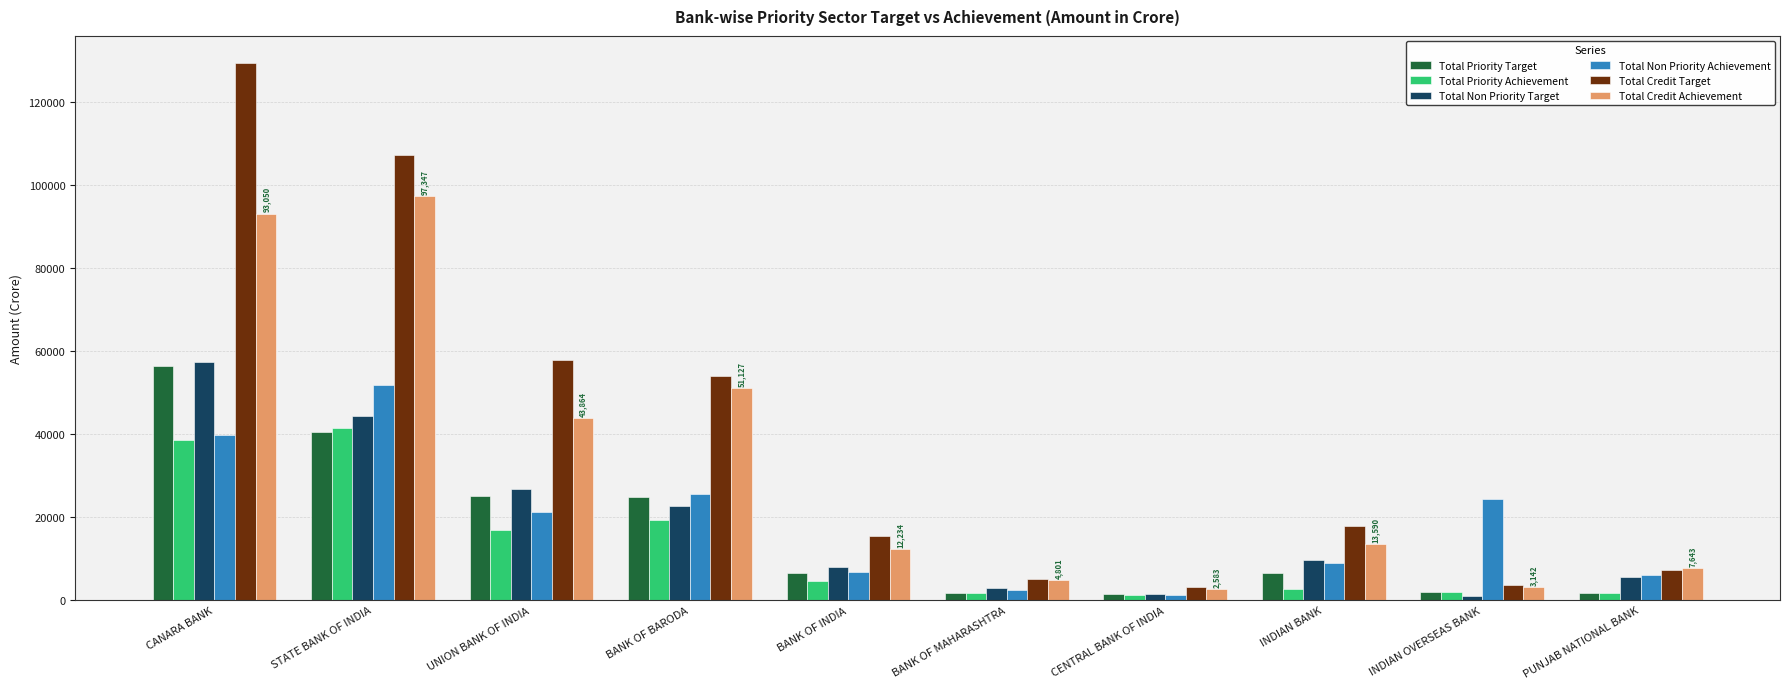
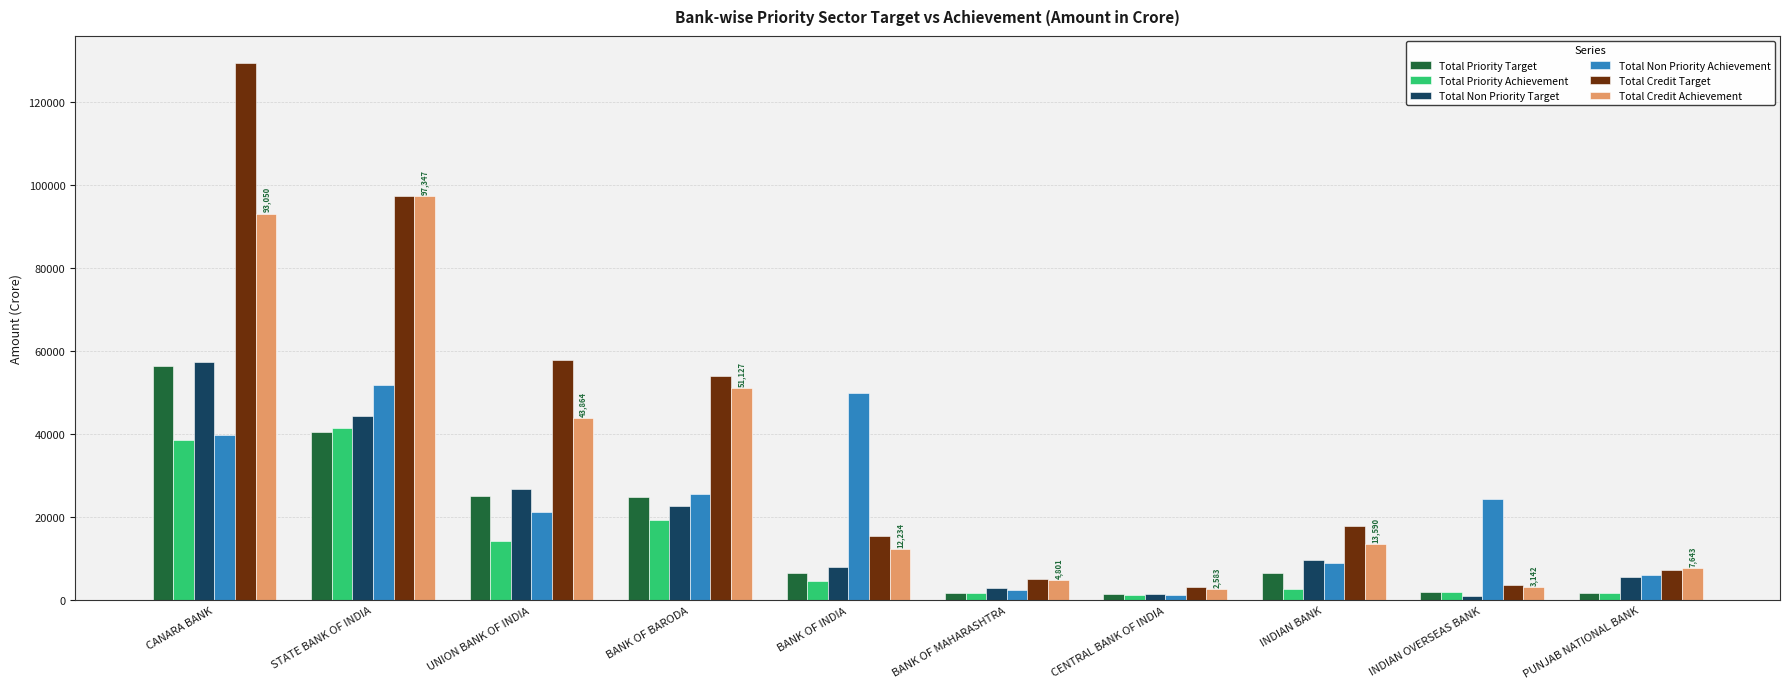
  {
    "Total Priority Achievement": {
      "CANARA BANK": "39000",
      "STATE BANK OF INDIA": "41000",
-     "UNION BANK OF INDIA": "17000",
+     "UNION BANK OF INDIA": "14000",
      "BANK OF BARODA": "19000",
      "BANK OF INDIA": "5000",
      "BANK OF MAHARASHTRA": "2000",
      "CENTRAL BANK OF INDIA": "1000",
      "INDIAN BANK": "3000",
      "INDIAN OVERSEAS BANK": "2000",
      "PUNJAB NATIONAL BANK": "2000"
    },
    "Total Non Priority Achievement": {
      "CANARA BANK": "40000",
      "STATE BANK OF INDIA": "52000",
      "UNION BANK OF INDIA": "21000",
      "BANK OF BARODA": "26000",
-     "BANK OF INDIA": "7000",
+     "BANK OF INDIA": "50000",
      "BANK OF MAHARASHTRA": "2000",
      "CENTRAL BANK OF INDIA": "1000",
      "INDIAN BANK": "9000",
      "INDIAN OVERSEAS BANK": "24000",
      "PUNJAB NATIONAL BANK": "6000"
    },
    "Total Credit Target": {
      "CANARA BANK": "129000",
-     "STATE BANK OF INDIA": "107000",
+     "STATE BANK OF INDIA": "97000",
      "UNION BANK OF INDIA": "58000",
      "BANK OF BARODA": "54000",
      "BANK OF INDIA": "15000",
      "BANK OF MAHARASHTRA": "5000",
      "CENTRAL BANK OF INDIA": "3000",
      "INDIAN BANK": "18000",
      "INDIAN OVERSEAS BANK": "4000",
      "PUNJAB NATIONAL BANK": "7000"
    },
    "Total Credit Achievement": {
      "CANARA BANK": "93,050",
      "STATE BANK OF INDIA": "97,347",
      "UNION BANK OF INDIA": "43,864",
      "BANK OF BARODA": "51,127",
      "BANK OF INDIA": "12,234",
      "BANK OF MAHARASHTRA": "4,801",
      "CENTRAL BANK OF INDIA": "2,583",
      "INDIAN BANK": "13,590",
      "INDIAN OVERSEAS BANK": "3,142",
      "PUNJAB NATIONAL BANK": "7,643"
    }
  }
